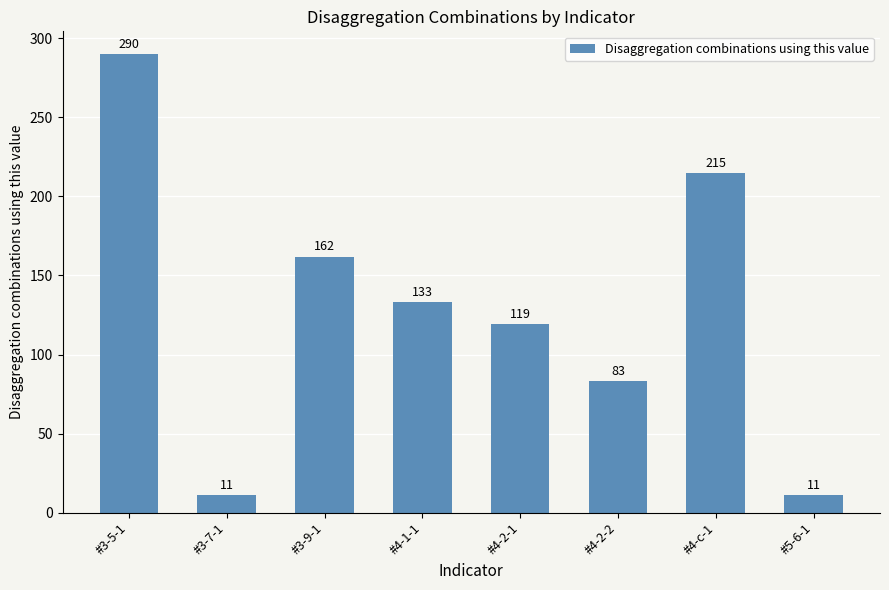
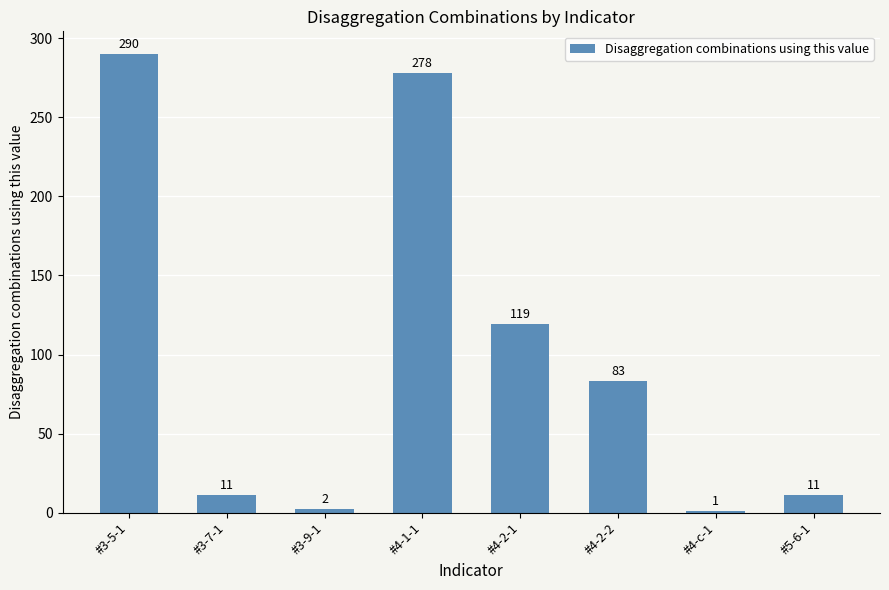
  {
    "#3-5-1": 290,
    "#3-7-1": 11,
-   "#3-9-1": 162,
-   "#4-1-1": 133,
+   "#3-9-1": 2,
+   "#4-1-1": 278,
    "#4-2-1": 119,
    "#4-2-2": 83,
-   "#4-c-1": 215,
+   "#4-c-1": 1,
    "#5-6-1": 11
  }
